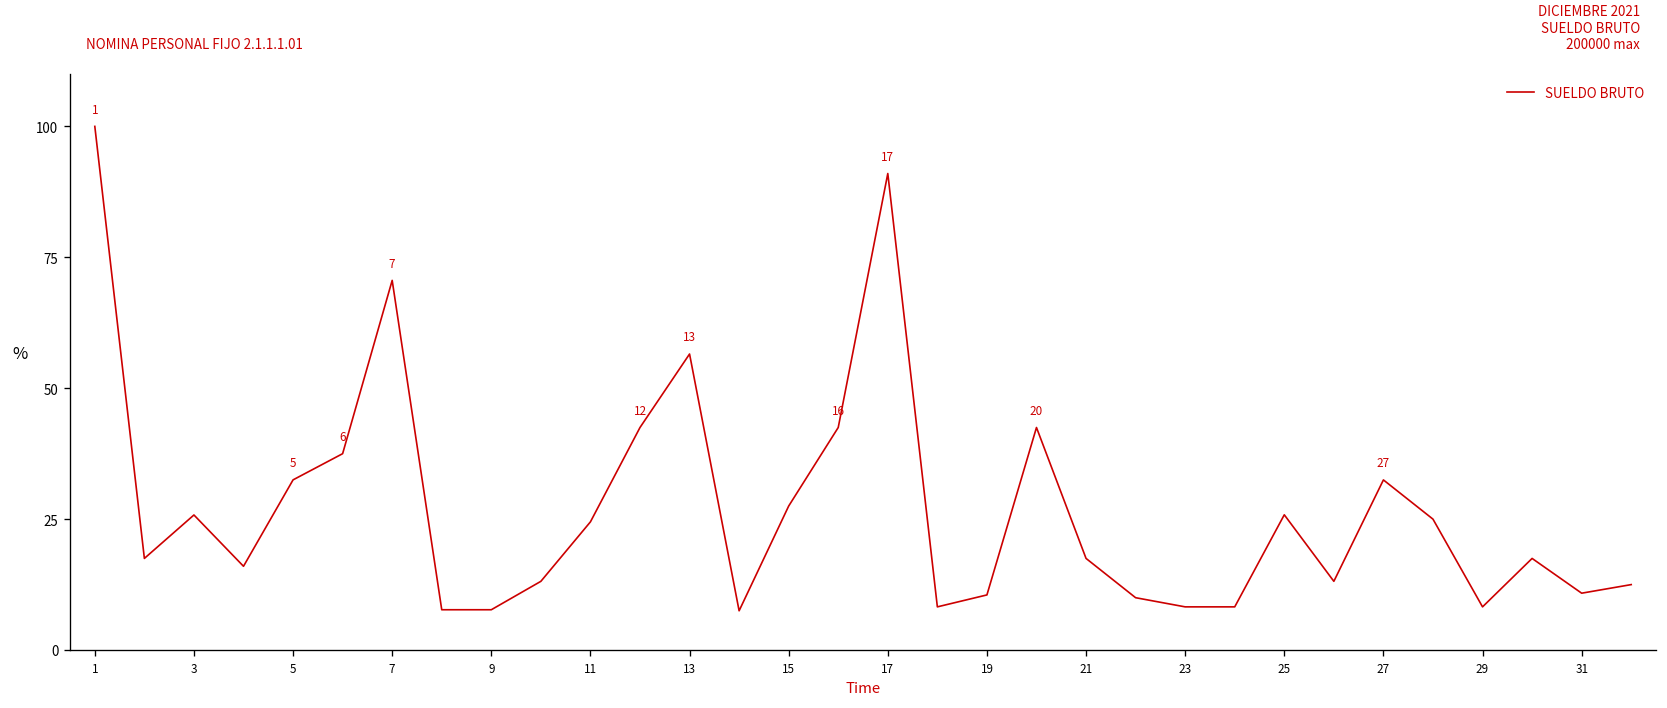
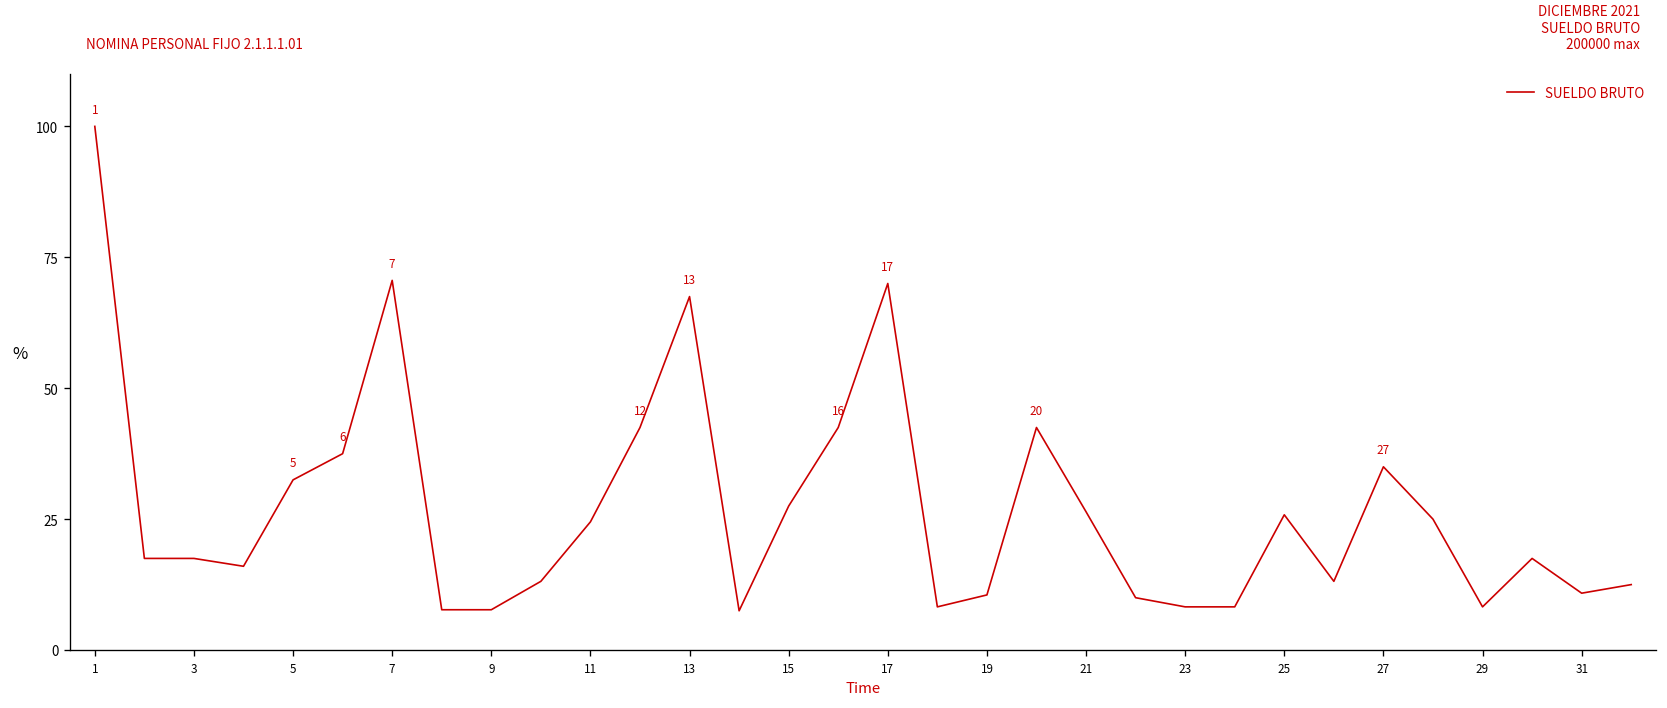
  {
-   "3": 26,
+   "3": 18,
    "9": 8,
    "11": 24,
-   "13": 57,
+   "13": 68,
    "15": 28,
-   "17": 91,
+   "17": 70,
    "19": 11,
-   "21": 18,
+   "21": 26,
    "23": 8,
    "25": 26,
-   "27": 32,
+   "27": 35,
    "29": 8,
    "31": 11
  }
